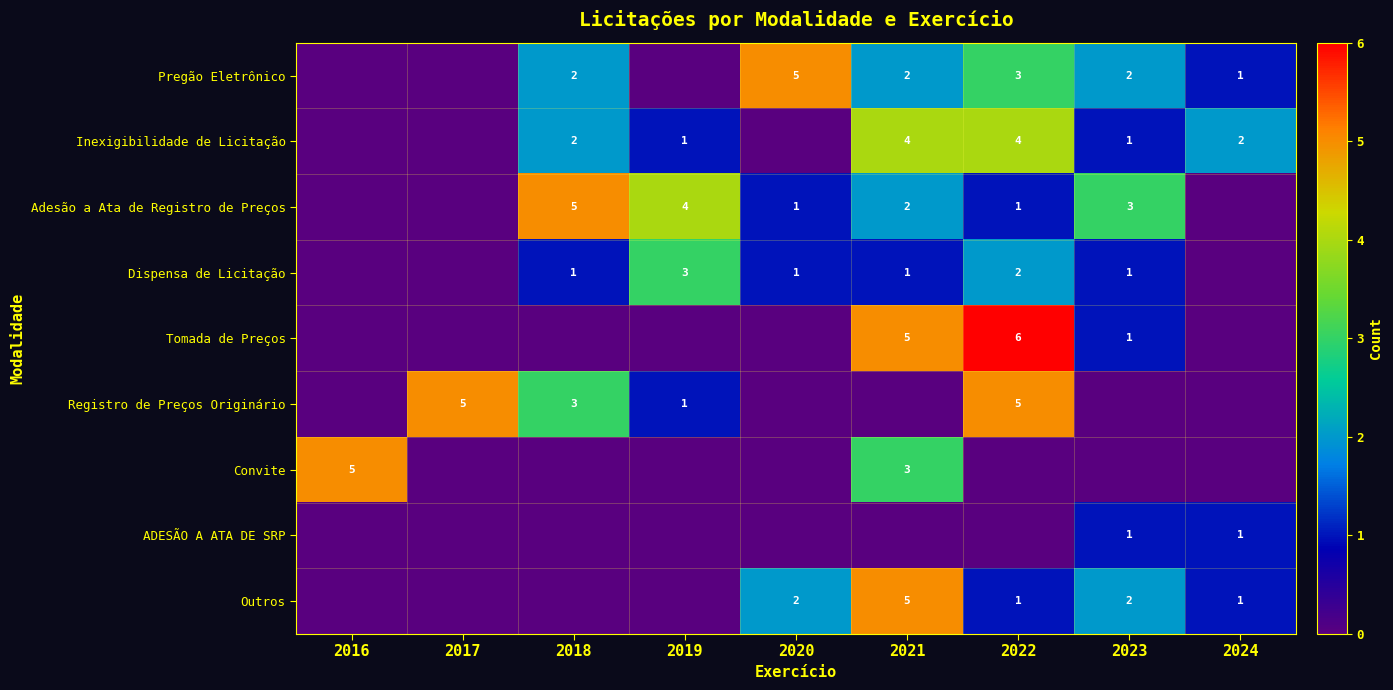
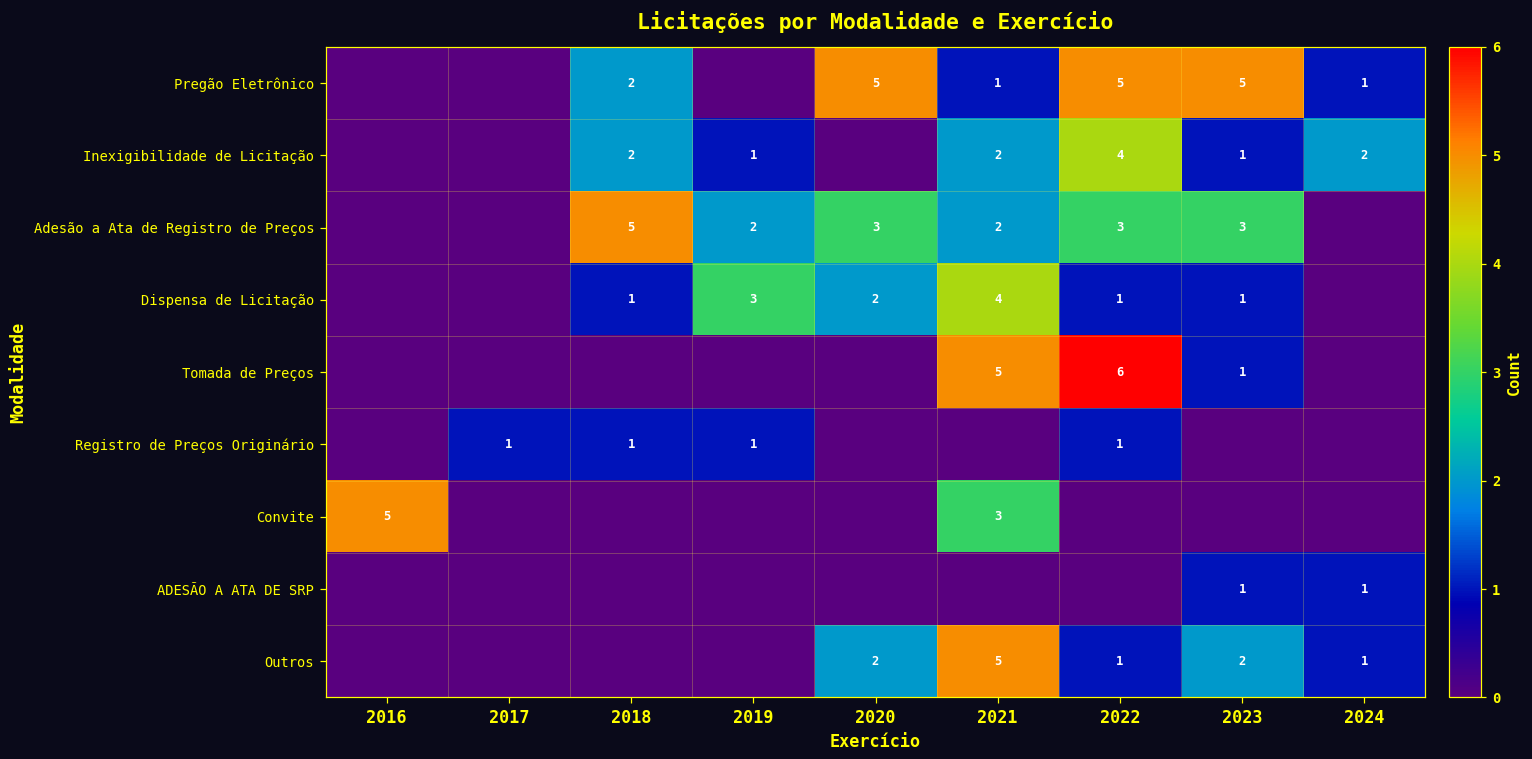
  {
    "Pregão Eletrônico": {
      "2018": 2,
      "2020": 5,
-     "2021": 2,
-     "2022": 3,
-     "2023": 2,
+     "2021": 1,
+     "2022": 5,
+     "2023": 5,
      "2024": 1
    },
    "Inexigibilidade de Licitação": {
      "2018": 2,
      "2019": 1,
-     "2021": 4,
+     "2021": 2,
      "2022": 4,
      "2023": 1,
      "2024": 2
    },
    "Adesão a Ata de Registro de Preços": {
      "2018": 5,
-     "2019": 4,
-     "2020": 1,
+     "2019": 2,
+     "2020": 3,
      "2021": 2,
-     "2022": 1,
+     "2022": 3,
      "2023": 3
    },
    "Dispensa de Licitação": {
      "2018": 1,
      "2019": 3,
-     "2020": 1,
-     "2021": 1,
-     "2022": 2,
+     "2020": 2,
+     "2021": 4,
+     "2022": 1,
      "2023": 1
    },
    "Tomada de Preços": {
      "2021": 5,
      "2022": 6,
      "2023": 1
    },
    "Registro de Preços Originário": {
-     "2017": 5,
-     "2018": 3,
+     "2017": 1,
+     "2018": 1,
      "2019": 1,
-     "2022": 5
+     "2022": 1
    },
    "Convite": {
      "2016": 5,
      "2021": 3
    },
    "ADESÃO A ATA DE SRP": {
      "2023": 1,
      "2024": 1
    },
    "Outros": {
      "2020": 2,
      "2021": 5,
      "2022": 1,
      "2023": 2,
      "2024": 1
    }
  }
